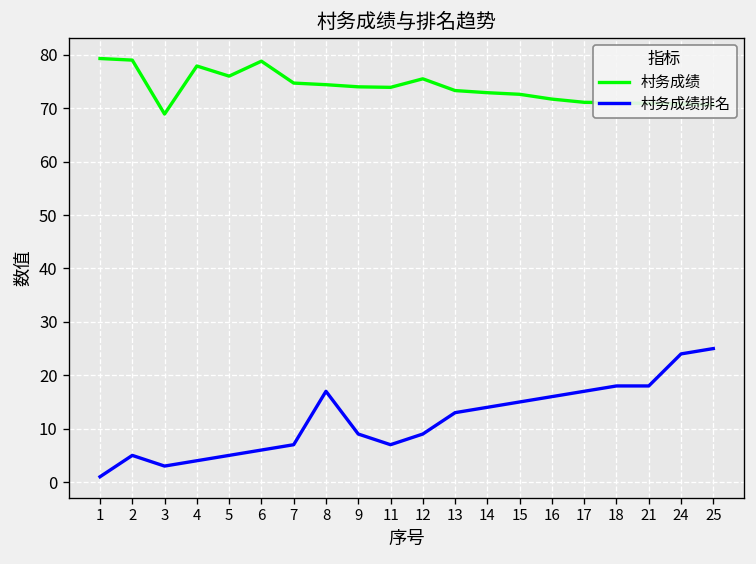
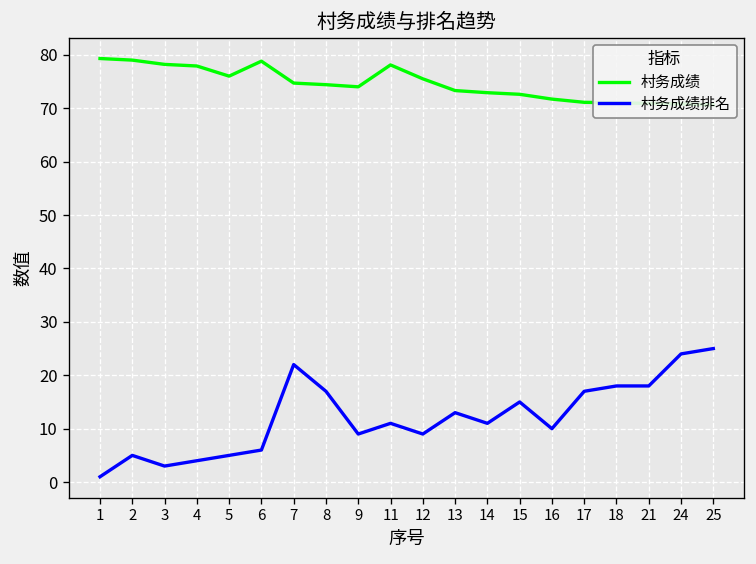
  {
    "村务成绩": {
      "1": 79,
      "2": 79,
-     "3": 69,
+     "3": 78,
      "4": 78,
      "5": 76,
      "6": 79,
      "7": 75,
      "8": 74,
      "9": 74,
-     "11": 74,
+     "11": 78,
      "12": 76,
      "13": 73,
      "14": 73,
      "15": 73,
      "16": 72,
      "17": 71
    },
    "村务成绩排名": {
      "1": 1,
      "2": 5,
      "3": 3,
      "4": 4,
      "5": 5,
      "6": 6,
-     "7": 7,
+     "7": 22,
      "8": 17,
      "9": 9,
-     "11": 7,
+     "11": 11,
      "12": 9,
      "13": 13,
-     "14": 14,
+     "14": 11,
      "15": 15,
-     "16": 16,
+     "16": 10,
      "17": 17,
      "18": 18,
      "21": 18,
      "24": 24,
      "25": 25
    }
  }
